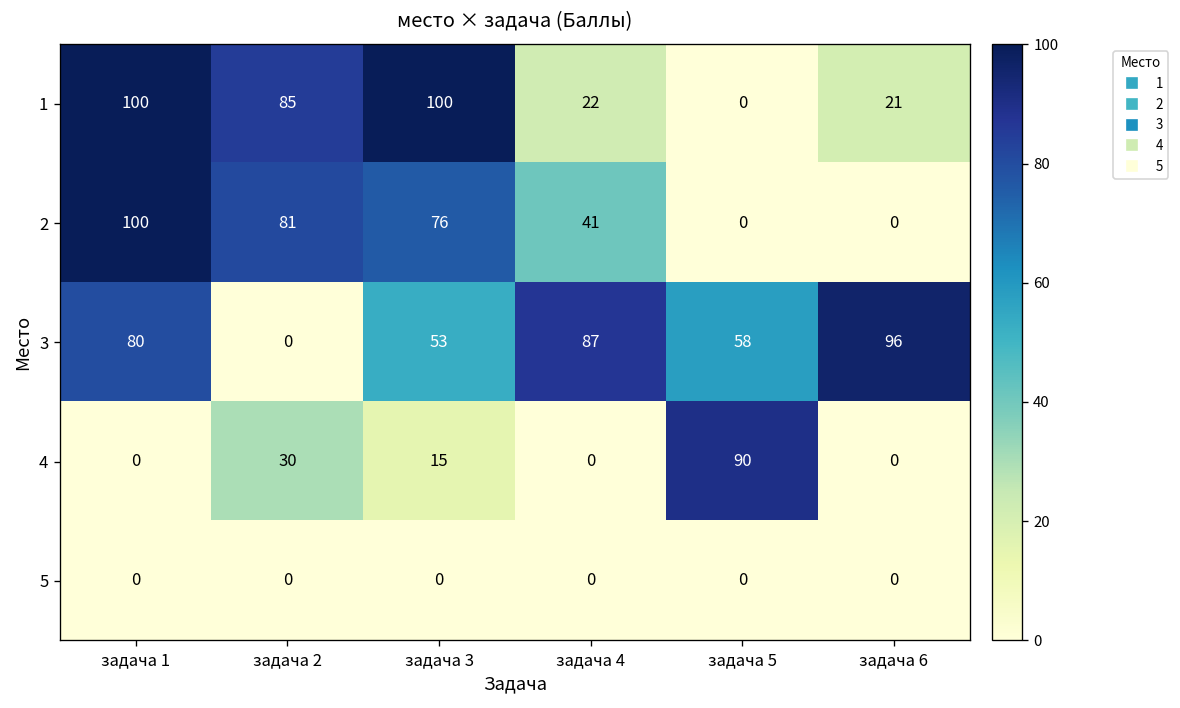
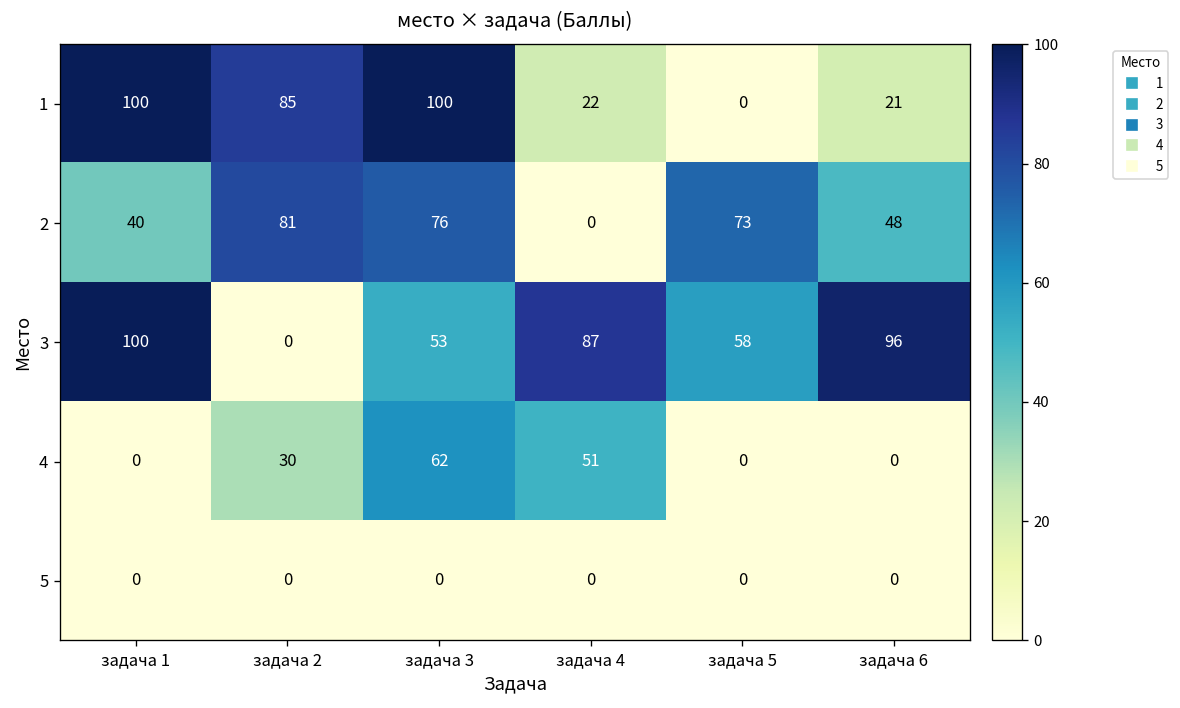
  {
    "1": {
      "задача 1": 100,
      "задача 2": 85,
      "задача 3": 100,
      "задача 4": 22,
      "задача 5": 0,
      "задача 6": 21
    },
    "2": {
-     "задача 1": 100,
+     "задача 1": 40,
      "задача 2": 81,
      "задача 3": 76,
-     "задача 4": 41,
-     "задача 5": 0,
-     "задача 6": 0
+     "задача 4": 0,
+     "задача 5": 73,
+     "задача 6": 48
    },
    "3": {
-     "задача 1": 80,
+     "задача 1": 100,
      "задача 2": 0,
      "задача 3": 53,
      "задача 4": 87,
      "задача 5": 58,
      "задача 6": 96
    },
    "4": {
      "задача 1": 0,
      "задача 2": 30,
-     "задача 3": 15,
-     "задача 4": 0,
-     "задача 5": 90,
+     "задача 3": 62,
+     "задача 4": 51,
+     "задача 5": 0,
      "задача 6": 0
    },
    "5": {
      "задача 1": 0,
      "задача 2": 0,
      "задача 3": 0,
      "задача 4": 0,
      "задача 5": 0,
      "задача 6": 0
    }
  }
